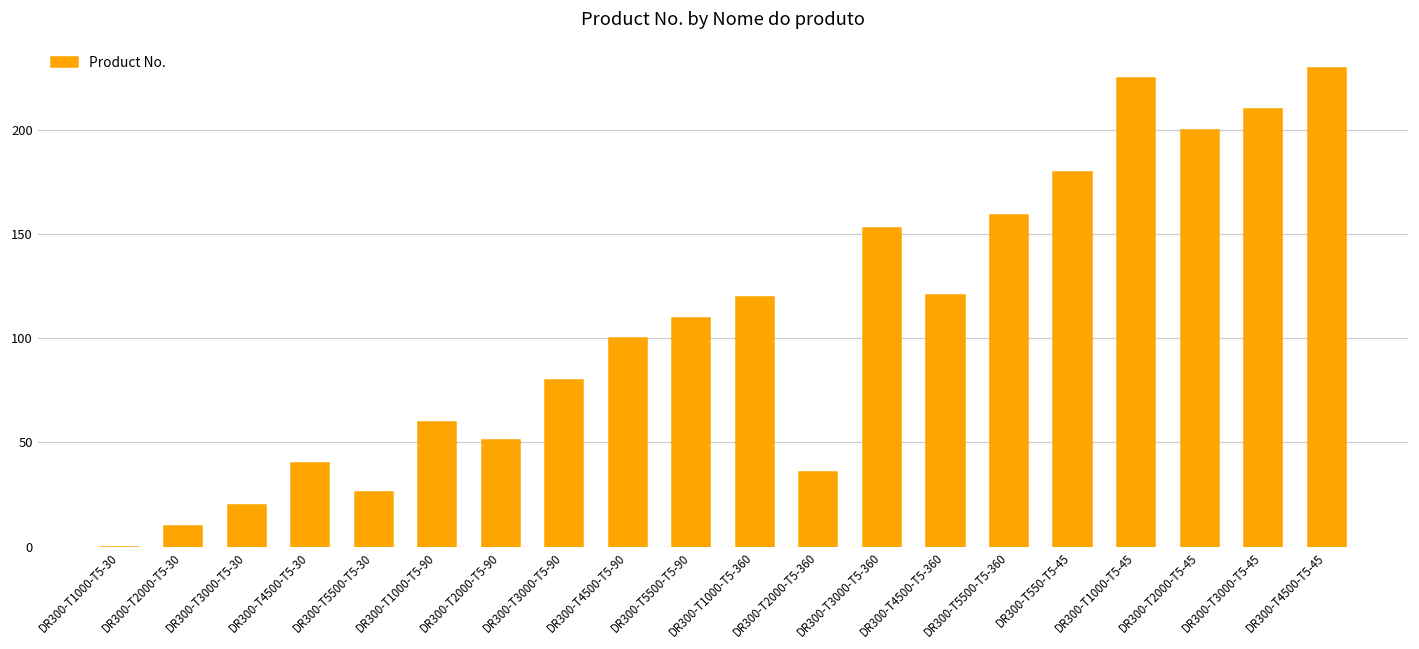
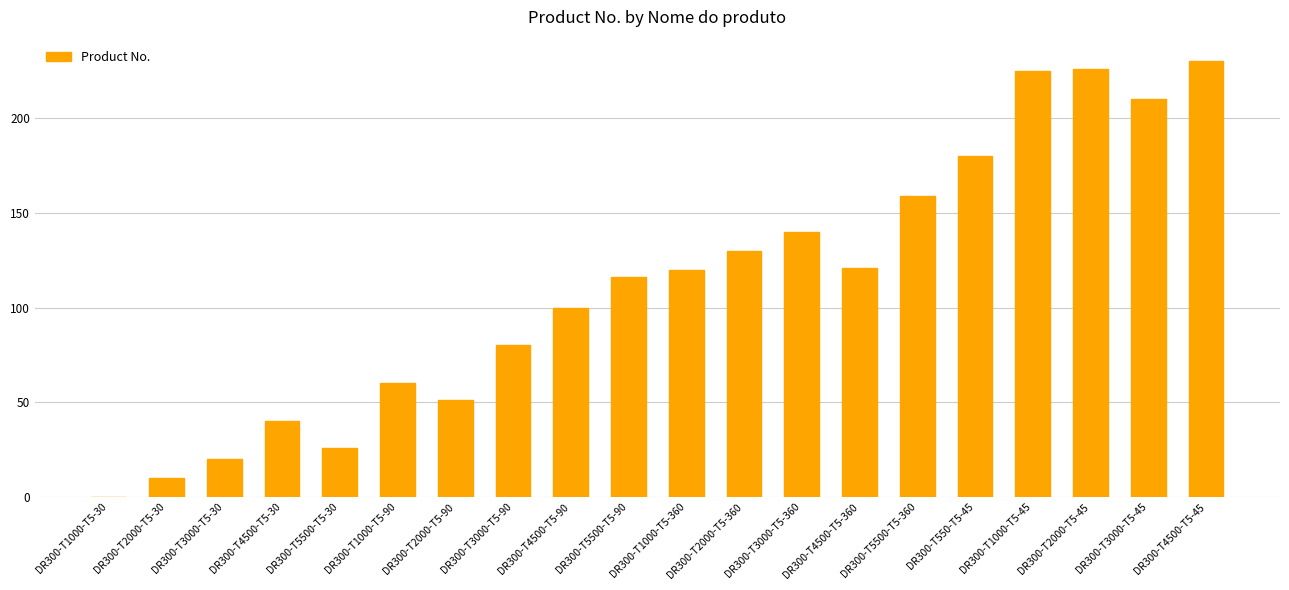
  {
    "DR300-T1000-T5-30": 0,
    "DR300-T2000-T5-30": 10,
    "DR300-T3000-T5-30": 20,
    "DR300-T4500-T5-30": 40,
    "DR300-T5500-T5-30": 26,
    "DR300-T1000-T5-90": 60,
    "DR300-T2000-T5-90": 51,
    "DR300-T3000-T5-90": 80,
    "DR300-T4500-T5-90": 100,
-   "DR300-T5500-T5-90": 110,
+   "DR300-T5500-T5-90": 116,
    "DR300-T1000-T5-360": 120,
-   "DR300-T2000-T5-360": 36,
-   "DR300-T3000-T5-360": 153,
+   "DR300-T2000-T5-360": 130,
+   "DR300-T3000-T5-360": 140,
    "DR300-T4500-T5-360": 121,
    "DR300-T5500-T5-360": 159,
    "DR300-T550-T5-45": 180,
    "DR300-T1000-T5-45": 225,
-   "DR300-T2000-T5-45": 200,
+   "DR300-T2000-T5-45": 226,
    "DR300-T3000-T5-45": 210,
    "DR300-T4500-T5-45": 230
  }
